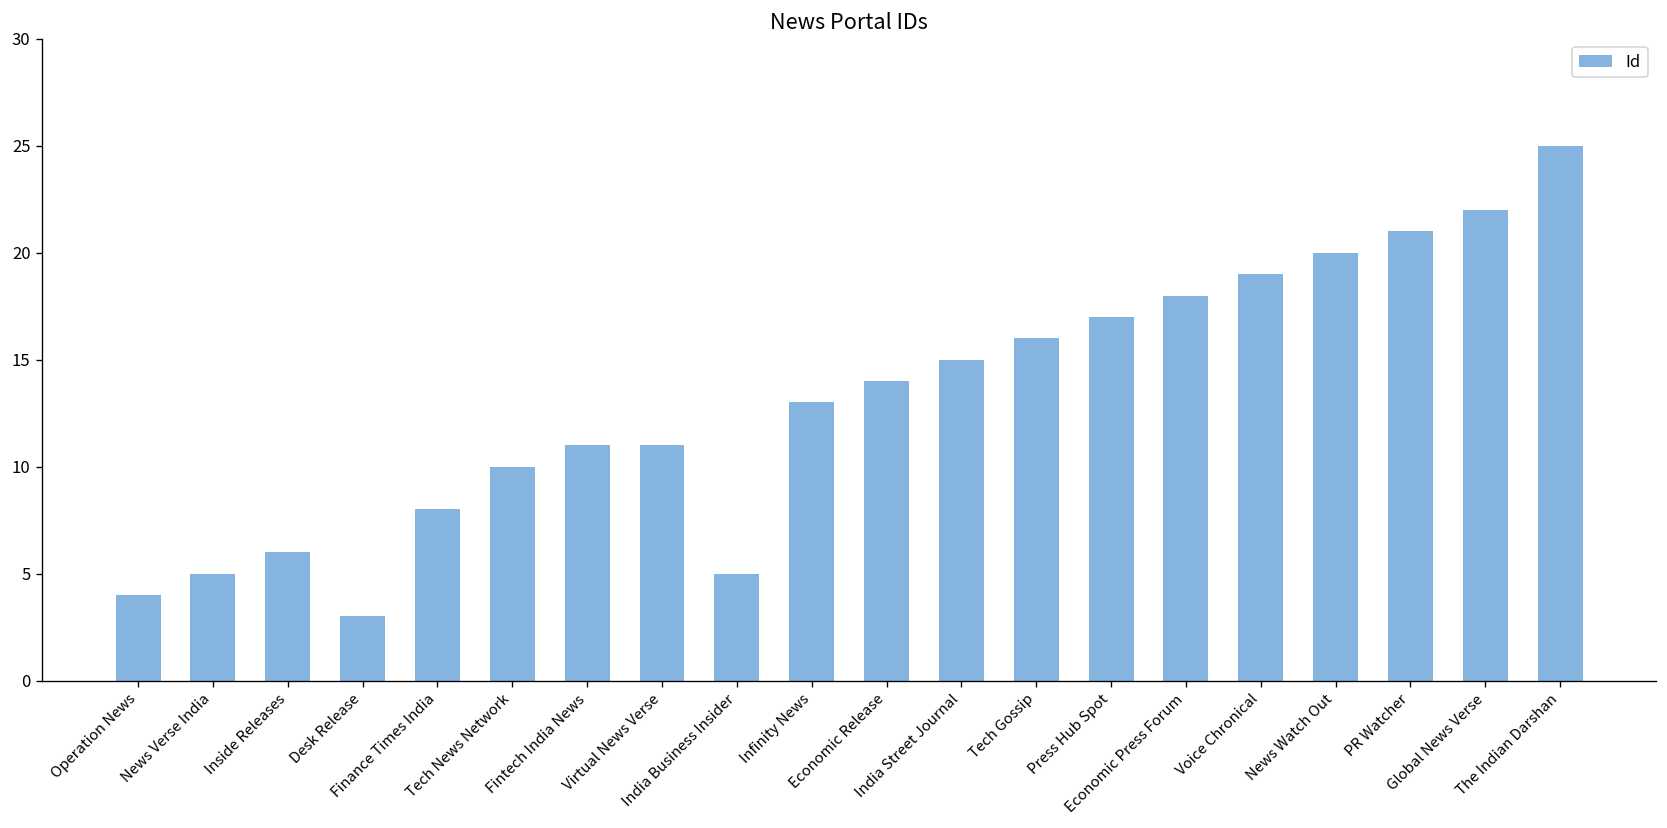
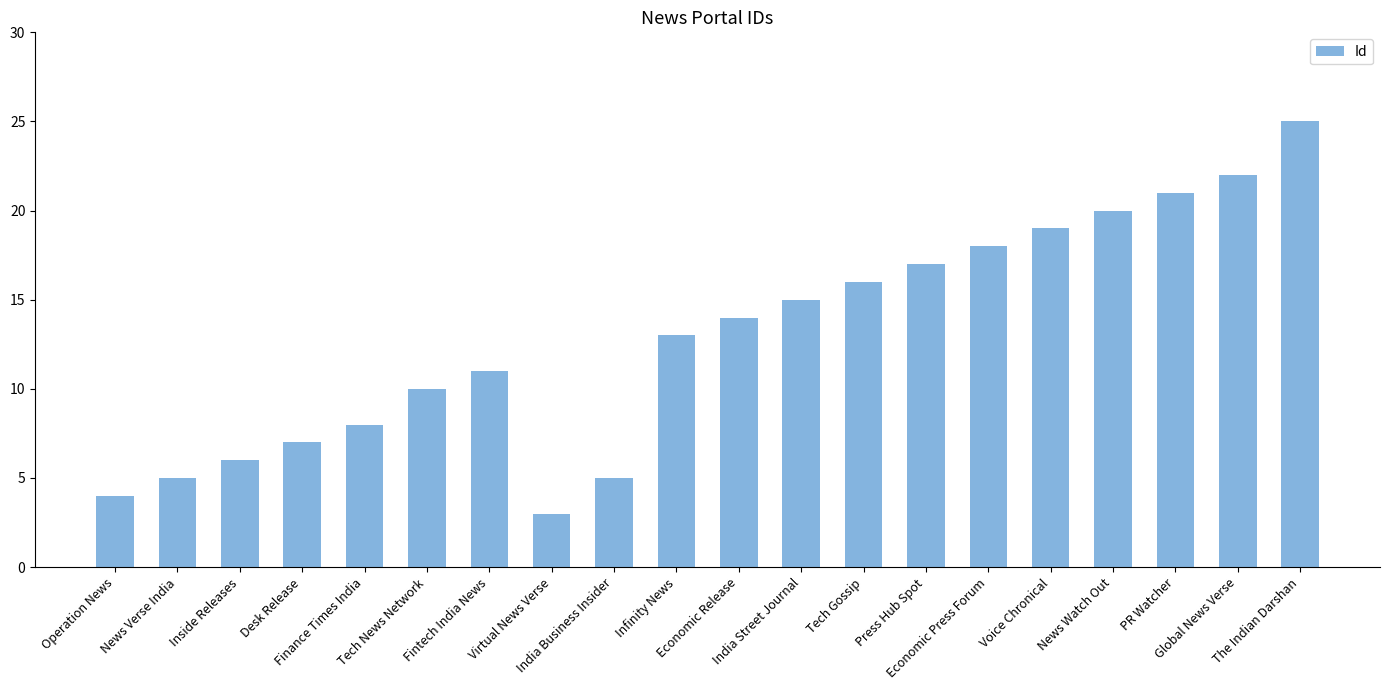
  {
    "Operation News": 4,
    "News Verse India": 5,
    "Inside Releases": 6,
-   "Desk Release": 3,
+   "Desk Release": 7,
    "Finance Times India": 8,
    "Tech News Network": 10,
    "Fintech India News": 11,
-   "Virtual News Verse": 11,
+   "Virtual News Verse": 3,
    "India Business Insider": 5,
    "Infinity News": 13,
    "Economic Release": 14,
    "India Street Journal": 15,
    "Tech Gossip": 16,
    "Press Hub Spot": 17,
    "Economic Press Forum": 18,
    "Voice Chronical": 19,
    "News Watch Out": 20,
    "PR Watcher": 21,
    "Global News Verse": 22,
    "The Indian Darshan": 25
  }
